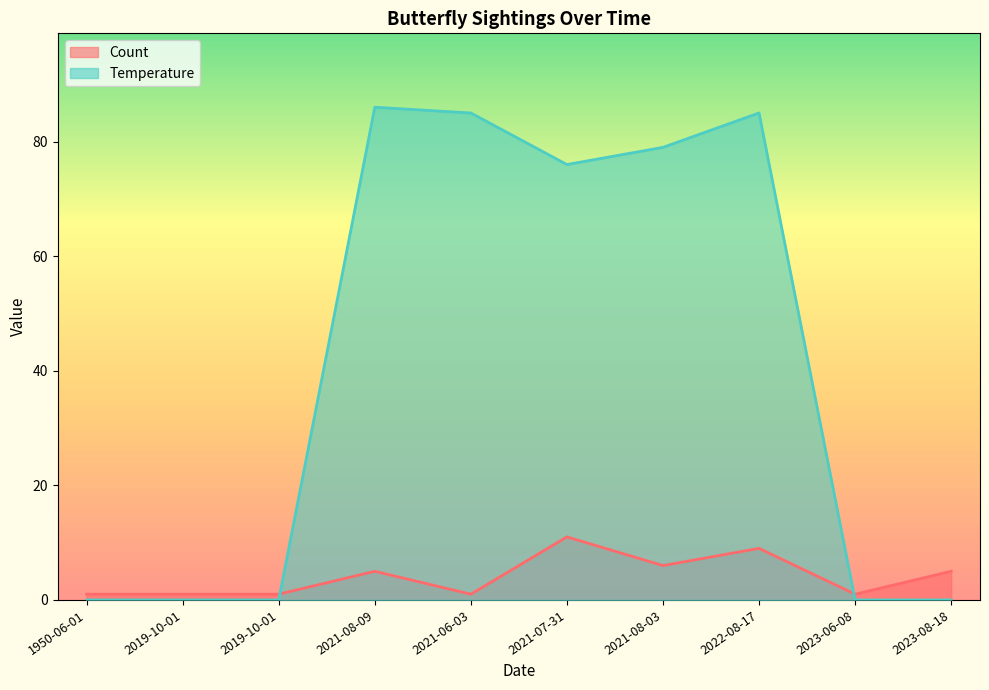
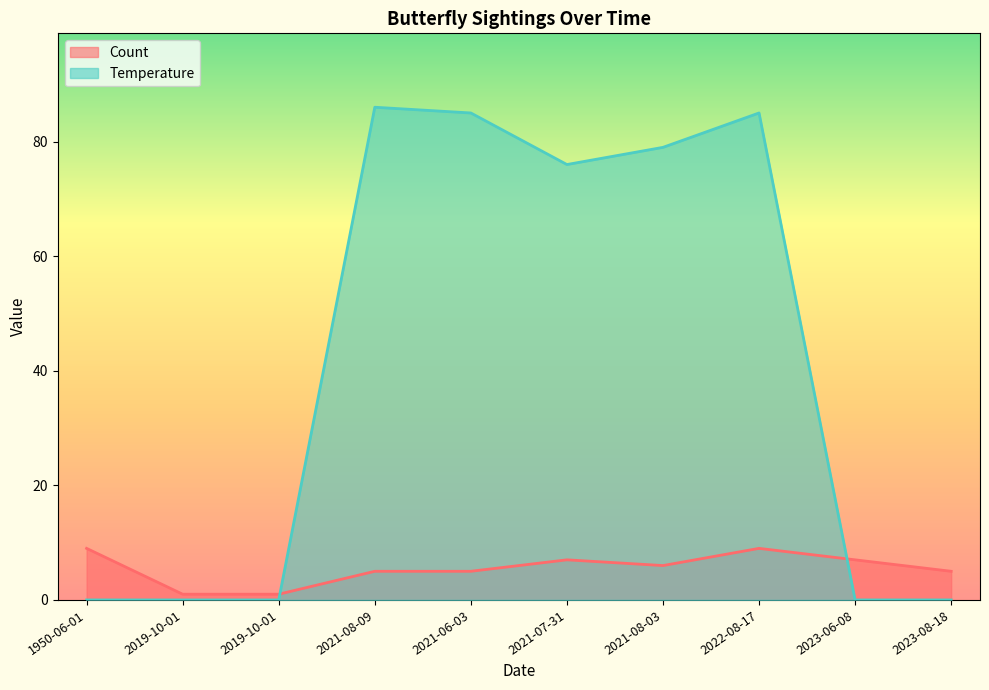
  {
    "Count": {
-     "1950-06-01": 1,
+     "1950-06-01": 9,
      "2021-08-09": 5,
-     "2021-06-03": 1,
-     "2021-07-31": 11,
+     "2021-06-03": 5,
+     "2021-07-31": 7,
      "2021-08-03": 6,
      "2022-08-17": 9,
-     "2023-06-08": 1,
+     "2023-06-08": 7,
      "2023-08-18": 5
    },
    "Temperature": {
      "1950-06-01": 0,
      "2021-08-09": 86,
      "2021-06-03": 85,
      "2021-07-31": 76,
      "2021-08-03": 79,
      "2022-08-17": 85,
      "2023-06-08": 0,
      "2023-08-18": 0
    }
  }
